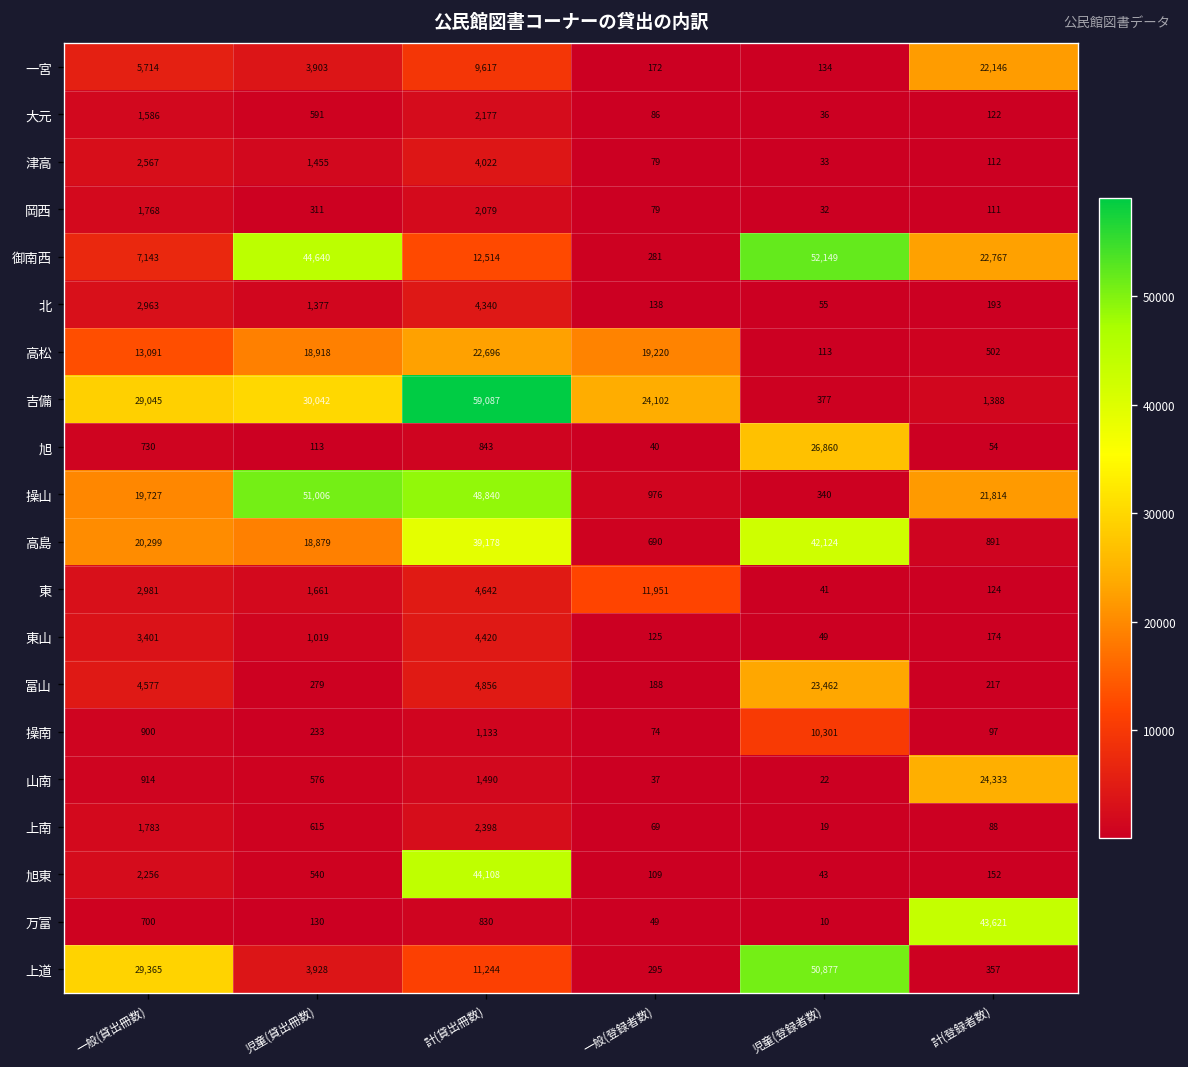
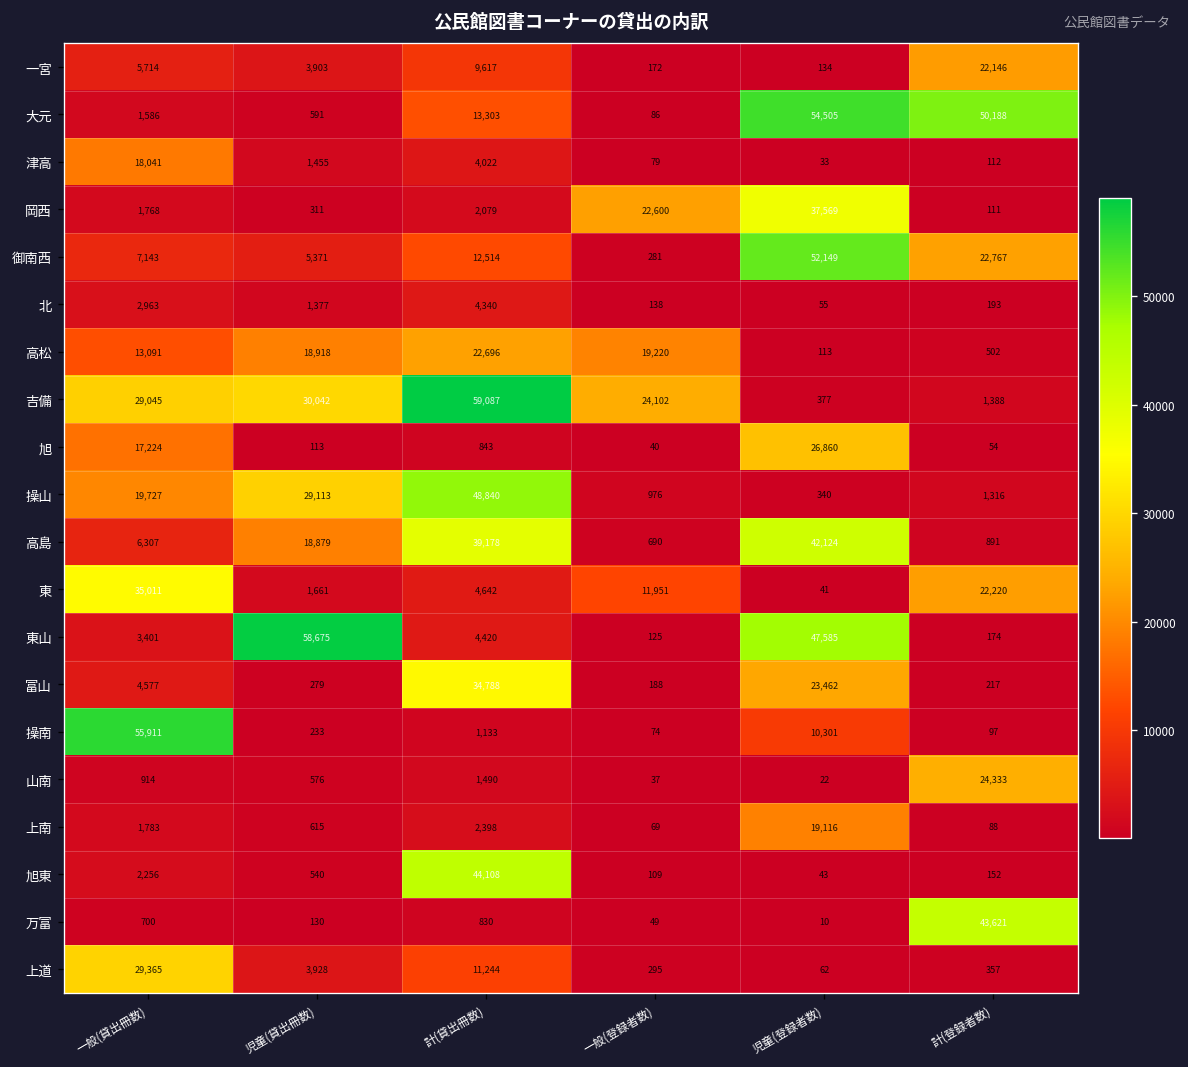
  {
    "一宮": {
      "一般(貸出冊数)": "5,714",
      "児童(貸出冊数)": "3,903",
      "計(貸出冊数)": "9,617",
      "一般(登録者数)": "172",
      "児童(登録者数)": "134",
      "計(登録者数)": "22,146"
    },
    "大元": {
      "一般(貸出冊数)": "1,586",
      "児童(貸出冊数)": "591",
-     "計(貸出冊数)": "2,177",
+     "計(貸出冊数)": "13,303",
      "一般(登録者数)": "86",
-     "児童(登録者数)": "36",
-     "計(登録者数)": "122"
+     "児童(登録者数)": "54,505",
+     "計(登録者数)": "50,188"
    },
    "津高": {
-     "一般(貸出冊数)": "2,567",
+     "一般(貸出冊数)": "18,041",
      "児童(貸出冊数)": "1,455",
      "計(貸出冊数)": "4,022",
      "一般(登録者数)": "79",
      "児童(登録者数)": "33",
      "計(登録者数)": "112"
    },
    "岡西": {
      "一般(貸出冊数)": "1,768",
      "児童(貸出冊数)": "311",
      "計(貸出冊数)": "2,079",
-     "一般(登録者数)": "79",
-     "児童(登録者数)": "32",
+     "一般(登録者数)": "22,600",
+     "児童(登録者数)": "37,569",
      "計(登録者数)": "111"
    },
    "御南西": {
      "一般(貸出冊数)": "7,143",
-     "児童(貸出冊数)": "44,640",
+     "児童(貸出冊数)": "5,371",
      "計(貸出冊数)": "12,514",
      "一般(登録者数)": "281",
      "児童(登録者数)": "52,149",
      "計(登録者数)": "22,767"
    },
    "北": {
      "一般(貸出冊数)": "2,963",
      "児童(貸出冊数)": "1,377",
      "計(貸出冊数)": "4,340",
      "一般(登録者数)": "138",
      "児童(登録者数)": "55",
      "計(登録者数)": "193"
    },
    "高松": {
      "一般(貸出冊数)": "13,091",
      "児童(貸出冊数)": "18,918",
      "計(貸出冊数)": "22,696",
      "一般(登録者数)": "19,220",
      "児童(登録者数)": "113",
      "計(登録者数)": "502"
    },
    "吉備": {
      "一般(貸出冊数)": "29,045",
      "児童(貸出冊数)": "30,042",
      "計(貸出冊数)": "59,087",
      "一般(登録者数)": "24,102",
      "児童(登録者数)": "377",
      "計(登録者数)": "1,388"
    },
    "旭": {
-     "一般(貸出冊数)": "730",
+     "一般(貸出冊数)": "17,224",
      "児童(貸出冊数)": "113",
      "計(貸出冊数)": "843",
      "一般(登録者数)": "40",
      "児童(登録者数)": "26,860",
      "計(登録者数)": "54"
    },
    "操山": {
      "一般(貸出冊数)": "19,727",
-     "児童(貸出冊数)": "51,006",
+     "児童(貸出冊数)": "29,113",
      "計(貸出冊数)": "48,840",
      "一般(登録者数)": "976",
      "児童(登録者数)": "340",
-     "計(登録者数)": "21,814"
+     "計(登録者数)": "1,316"
    },
    "高島": {
-     "一般(貸出冊数)": "20,299",
+     "一般(貸出冊数)": "6,307",
      "児童(貸出冊数)": "18,879",
      "計(貸出冊数)": "39,178",
      "一般(登録者数)": "690",
      "児童(登録者数)": "42,124",
      "計(登録者数)": "891"
    },
    "東": {
-     "一般(貸出冊数)": "2,981",
+     "一般(貸出冊数)": "35,011",
      "児童(貸出冊数)": "1,661",
      "計(貸出冊数)": "4,642",
      "一般(登録者数)": "11,951",
      "児童(登録者数)": "41",
-     "計(登録者数)": "124"
+     "計(登録者数)": "22,220"
    },
    "東山": {
      "一般(貸出冊数)": "3,401",
-     "児童(貸出冊数)": "1,019",
+     "児童(貸出冊数)": "58,675",
      "計(貸出冊数)": "4,420",
      "一般(登録者数)": "125",
-     "児童(登録者数)": "49",
+     "児童(登録者数)": "47,585",
      "計(登録者数)": "174"
    },
    "富山": {
      "一般(貸出冊数)": "4,577",
      "児童(貸出冊数)": "279",
-     "計(貸出冊数)": "4,856",
+     "計(貸出冊数)": "34,788",
      "一般(登録者数)": "188",
      "児童(登録者数)": "23,462",
      "計(登録者数)": "217"
    },
    "操南": {
-     "一般(貸出冊数)": "900",
+     "一般(貸出冊数)": "55,911",
      "児童(貸出冊数)": "233",
      "計(貸出冊数)": "1,133",
      "一般(登録者数)": "74",
      "児童(登録者数)": "10,301",
      "計(登録者数)": "97"
    },
    "山南": {
      "一般(貸出冊数)": "914",
      "児童(貸出冊数)": "576",
      "計(貸出冊数)": "1,490",
      "一般(登録者数)": "37",
      "児童(登録者数)": "22",
      "計(登録者数)": "24,333"
    },
    "上南": {
      "一般(貸出冊数)": "1,783",
      "児童(貸出冊数)": "615",
      "計(貸出冊数)": "2,398",
      "一般(登録者数)": "69",
-     "児童(登録者数)": "19",
+     "児童(登録者数)": "19,116",
      "計(登録者数)": "88"
    },
    "旭東": {
      "一般(貸出冊数)": "2,256",
      "児童(貸出冊数)": "540",
      "計(貸出冊数)": "44,108",
      "一般(登録者数)": "109",
      "児童(登録者数)": "43",
      "計(登録者数)": "152"
    },
    "万富": {
      "一般(貸出冊数)": "700",
      "児童(貸出冊数)": "130",
      "計(貸出冊数)": "830",
      "一般(登録者数)": "49",
      "児童(登録者数)": "10",
      "計(登録者数)": "43,621"
    },
    "上道": {
      "一般(貸出冊数)": "29,365",
      "児童(貸出冊数)": "3,928",
      "計(貸出冊数)": "11,244",
      "一般(登録者数)": "295",
-     "児童(登録者数)": "50,877",
+     "児童(登録者数)": "62",
      "計(登録者数)": "357"
    }
  }
